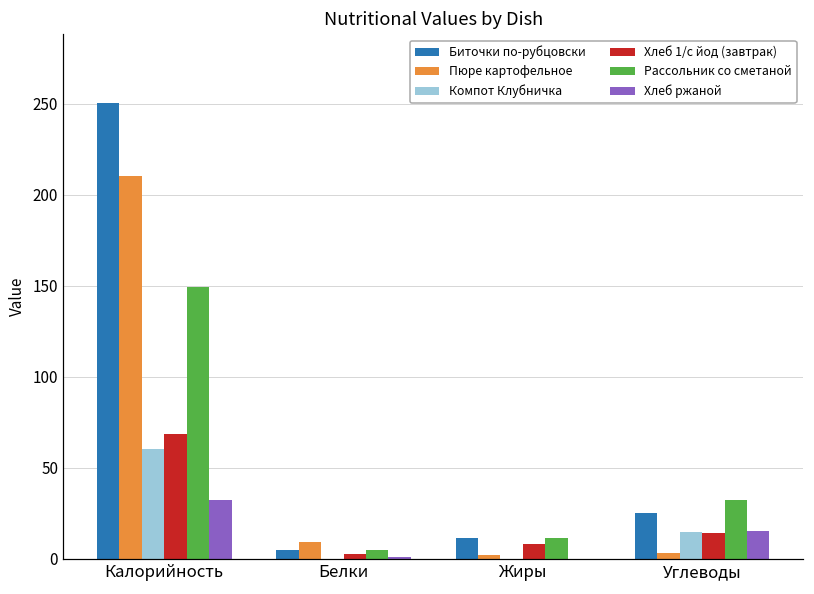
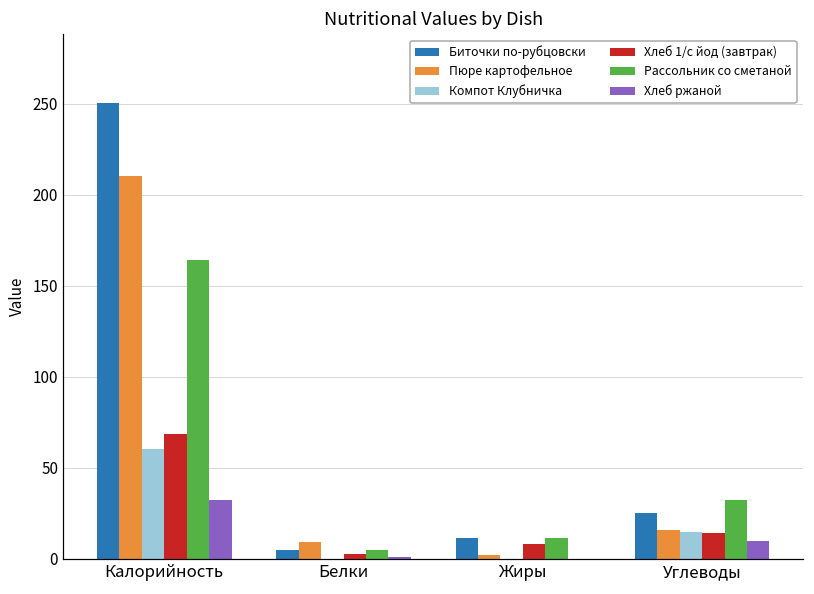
  {
    "Биточки по-рубцовски": {
      "Калорийность": 251,
      "Белки": 5,
      "Жиры": 11,
      "Углеводы": 25
    },
    "Пюре картофельное": {
      "Калорийность": 210,
      "Белки": 10,
      "Жиры": 2,
-     "Углеводы": 3
+     "Углеводы": 16
    },
    "Компот Клубничка": {
      "Калорийность": 61,
      "Жиры": 0,
      "Углеводы": 15
    },
    "Хлеб 1/с йод (завтрак)": {
      "Калорийность": 68,
      "Белки": 3,
      "Жиры": 8,
      "Углеводы": 14
    },
    "Рассольник со сметаной": {
-     "Калорийность": 150,
+     "Калорийность": 164,
      "Белки": 5,
      "Жиры": 11,
      "Углеводы": 32
    },
    "Хлеб ржаной": {
      "Калорийность": 33,
-     "Углеводы": 15
+     "Углеводы": 10
    }
  }
